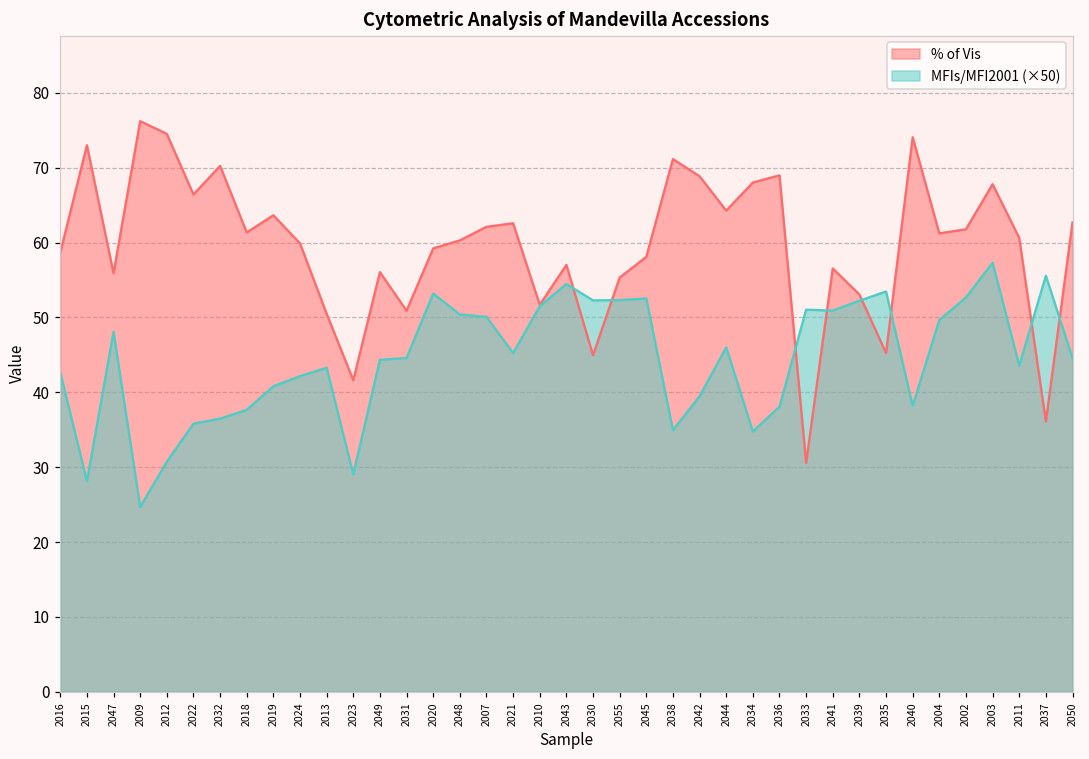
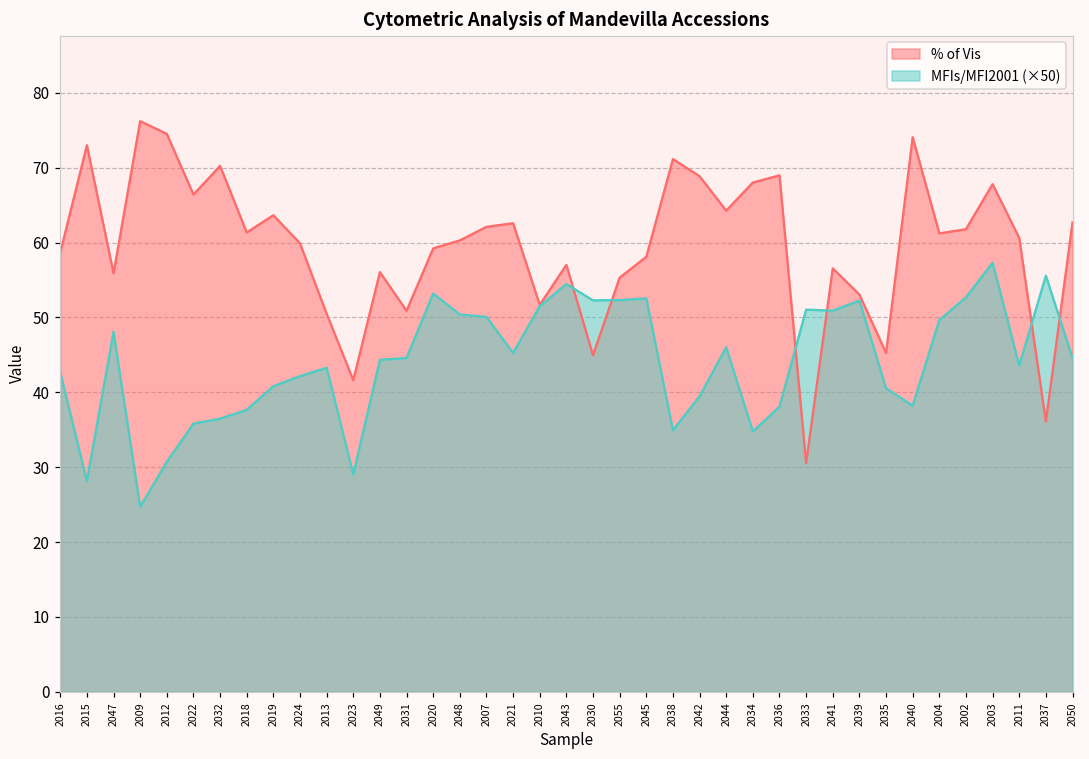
  {
    "% of Vis": {
      "2016": 59,
      "2015": 73,
      "2047": 56,
      "2009": 76,
      "2012": 75,
      "2022": 66,
      "2032": 70,
      "2018": 61,
      "2019": 64,
      "2024": 60,
      "2013": 51,
      "2023": 42,
      "2049": 56,
      "2031": 51,
      "2020": 59,
      "2048": 60,
      "2007": 62,
      "2021": 63,
      "2043": 57,
      "2030": 45,
      "2055": 55,
      "2045": 58,
      "2038": 71,
      "2042": 69,
      "2044": 64,
      "2034": 68,
      "2036": 69,
      "2033": 31,
      "2041": 57,
      "2039": 53,
      "2035": 45,
      "2040": 74,
      "2004": 61,
      "2002": 62,
      "2003": 68,
      "2011": 61,
      "2037": 36,
      "2050": 63
    },
    "MFIs/MFI2001 (×50)": {
      "2016": 43,
      "2015": 28,
      "2047": 48,
      "2009": 25,
      "2012": 31,
      "2022": 36,
      "2032": 36,
      "2018": 38,
      "2019": 41,
      "2024": 42,
      "2013": 43,
      "2023": 29,
      "2049": 44,
      "2031": 45,
      "2020": 53,
      "2048": 50,
      "2007": 50,
      "2021": 45,
      "2043": 54,
      "2030": 52,
      "2055": 52,
      "2045": 53,
      "2038": 35,
      "2042": 39,
      "2044": 46,
      "2034": 35,
      "2036": 38,
      "2033": 51,
      "2041": 51,
      "2039": 52,
-     "2035": 53,
+     "2035": 41,
      "2040": 38,
      "2004": 50,
      "2002": 53,
      "2003": 57,
      "2011": 44,
      "2037": 56,
      "2050": 45
    }
  }
